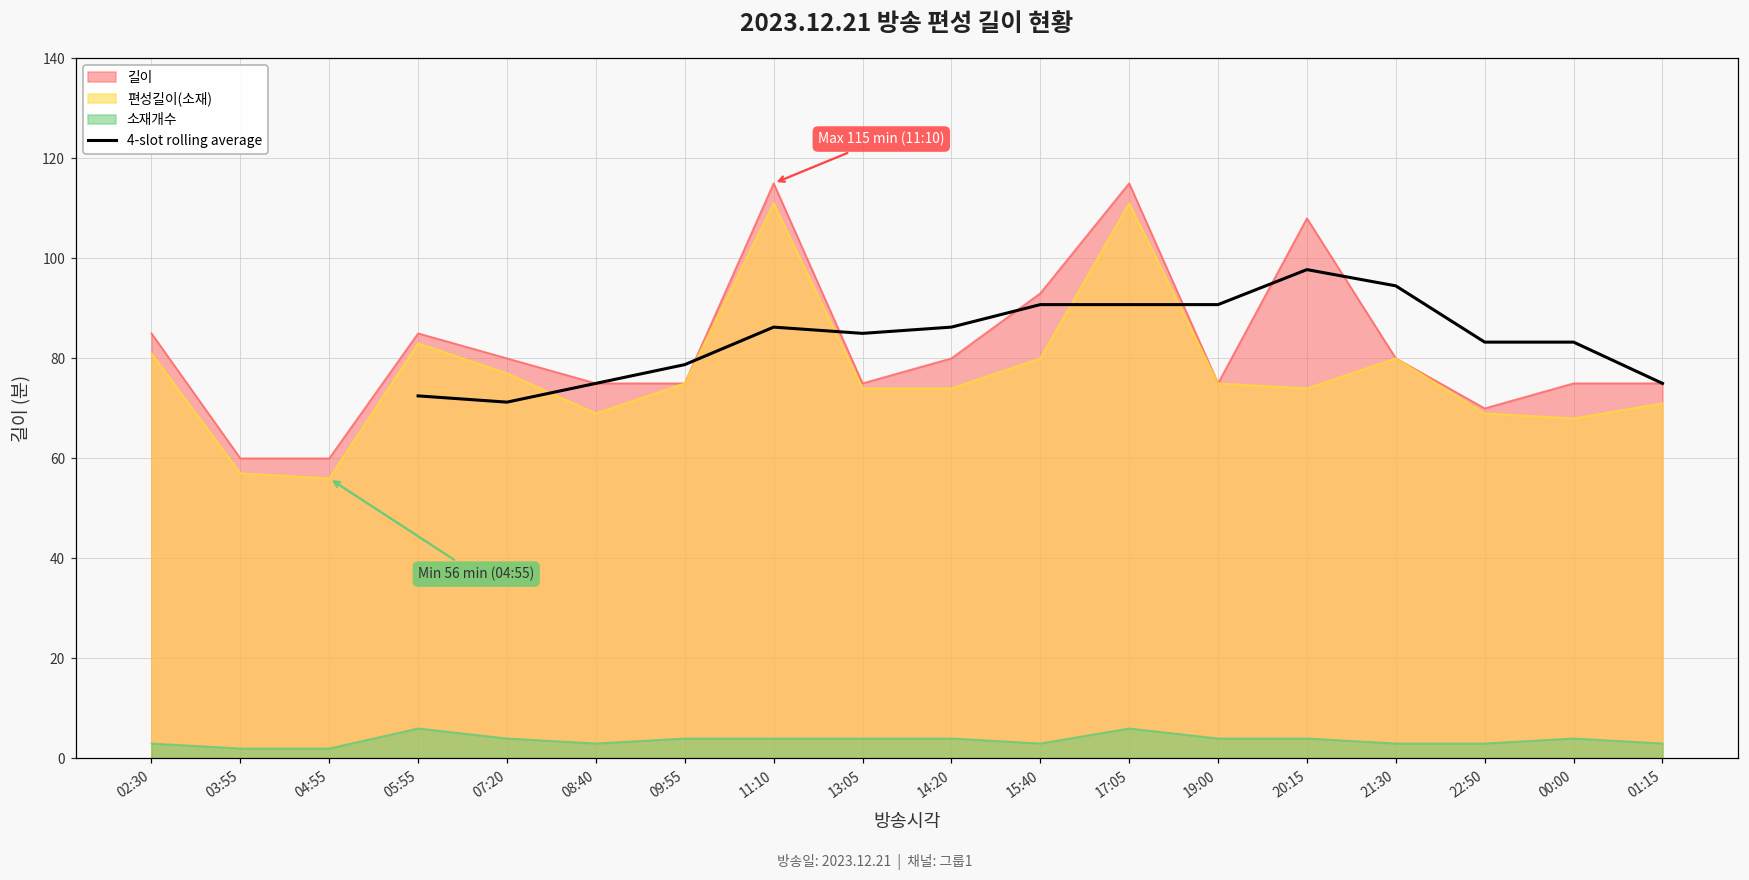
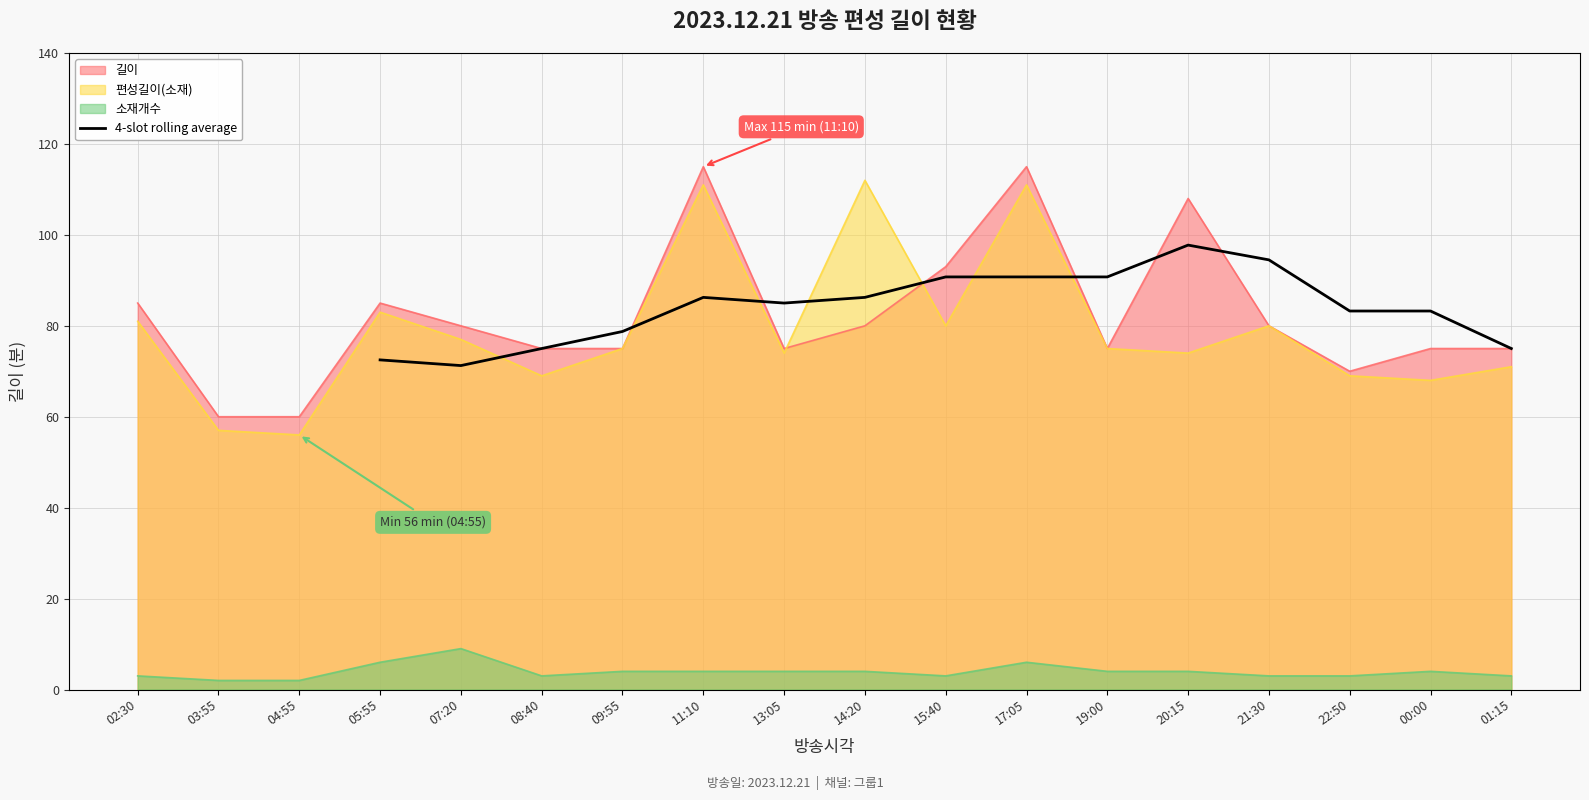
  {
    "길이": {
      "02:30": 85,
      "03:55": 60,
      "04:55": 60,
      "05:55": 85,
      "07:20": 80,
      "11:10": 115,
      "13:05": 75,
      "14:20": 80,
      "15:40": 93,
      "17:05": 115,
      "20:15": 108,
      "22:50": 70,
      "00:00": 75
    },
    "편성길이(소재)": {
      "02:30": 81,
      "03:55": 57,
      "05:55": 83,
      "07:20": 77,
      "08:40": 69,
      "11:10": 111,
      "13:05": 74,
-     "14:20": 74,
+     "14:20": 112,
      "15:40": 80,
      "17:05": 111,
      "20:15": 74,
      "22:50": 69,
      "00:00": 68,
      "01:15": 71
    },
    "소재개수": {
      "02:30": 3,
      "03:55": 2,
      "04:55": 2,
      "05:55": 6,
-     "07:20": 4,
+     "07:20": 9,
      "08:40": 3,
      "09:55": 4,
      "11:10": 4,
      "13:05": 4,
      "14:20": 4,
      "15:40": 3,
      "17:05": 6,
      "19:00": 4,
      "20:15": 4,
      "21:30": 3,
      "22:50": 3,
      "00:00": 4,
      "01:15": 3
    },
    "4-slot rolling average": {
      "05:55": 73,
      "07:20": 71,
      "09:55": 79,
      "11:10": 86,
      "13:05": 85,
      "14:20": 86,
      "15:40": 91,
      "17:05": 91,
      "19:00": 91,
      "20:15": 98,
      "21:30": 95,
      "22:50": 83,
      "00:00": 83
    }
  }
